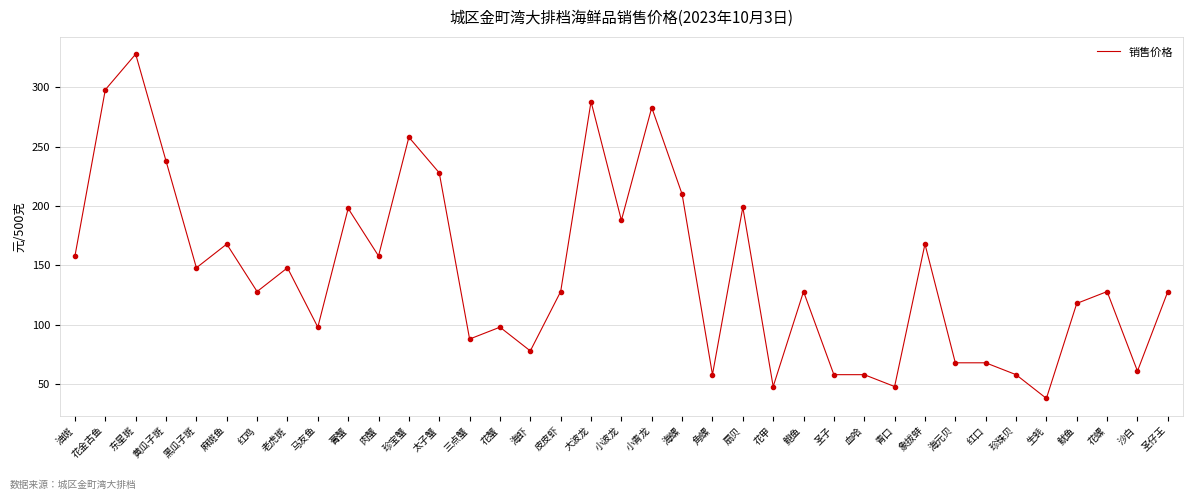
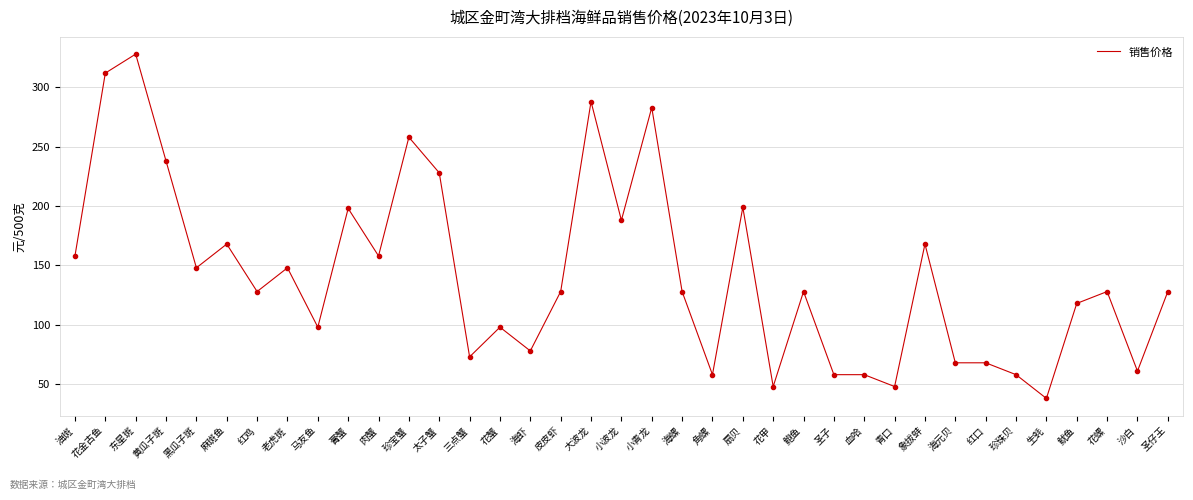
  {
    "油斑": 158,
-   "花金古鱼": 298,
+   "花金古鱼": 312,
    "东星斑": 328,
    "黄瓜子斑": 238,
    "黑瓜子斑": 148,
    "麻斑鱼": 168,
    "红鸡": 128,
    "老虎斑": 148,
    "马友鱼": 98,
    "膏蟹": 198,
    "肉蟹": 158,
    "珍宝蟹": 258,
    "太子蟹": 228,
-   "三点蟹": 88,
+   "三点蟹": 73,
    "花蟹": 98,
    "海虾": 78,
    "皮皮虾": 128,
    "大波龙": 288,
    "小波龙": 188,
    "小青龙": 283,
-   "海螺": 210,
+   "海螺": 128,
    "角螺": 58,
    "扇贝": 199,
    "花甲": 48,
    "鲍鱼": 128,
    "圣子": 58,
    "血哈": 58,
    "青口": 48,
    "象拔蚌": 168,
    "海元贝": 68,
    "红口": 68,
    "珍珠贝": 58,
    "生蚝": 38,
    "鱿鱼": 118,
    "花螺": 128,
    "沙白": 61,
    "圣仔王": 128
  }
